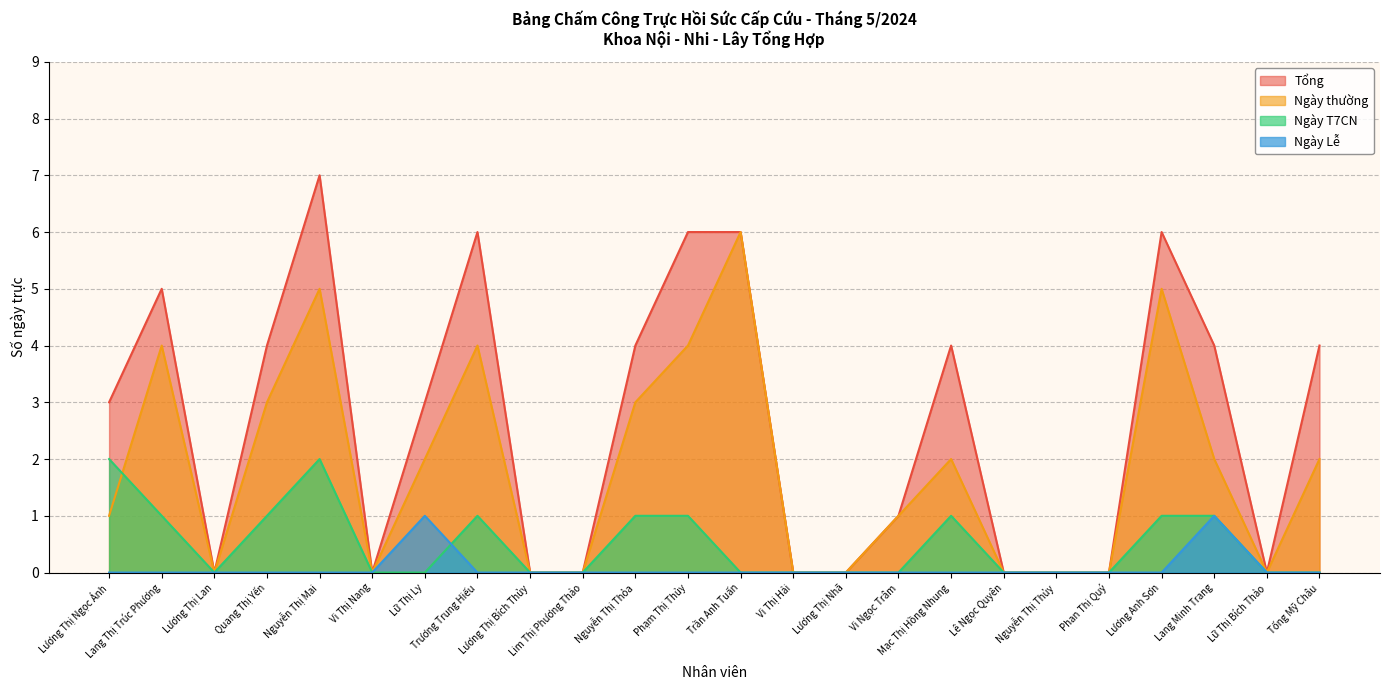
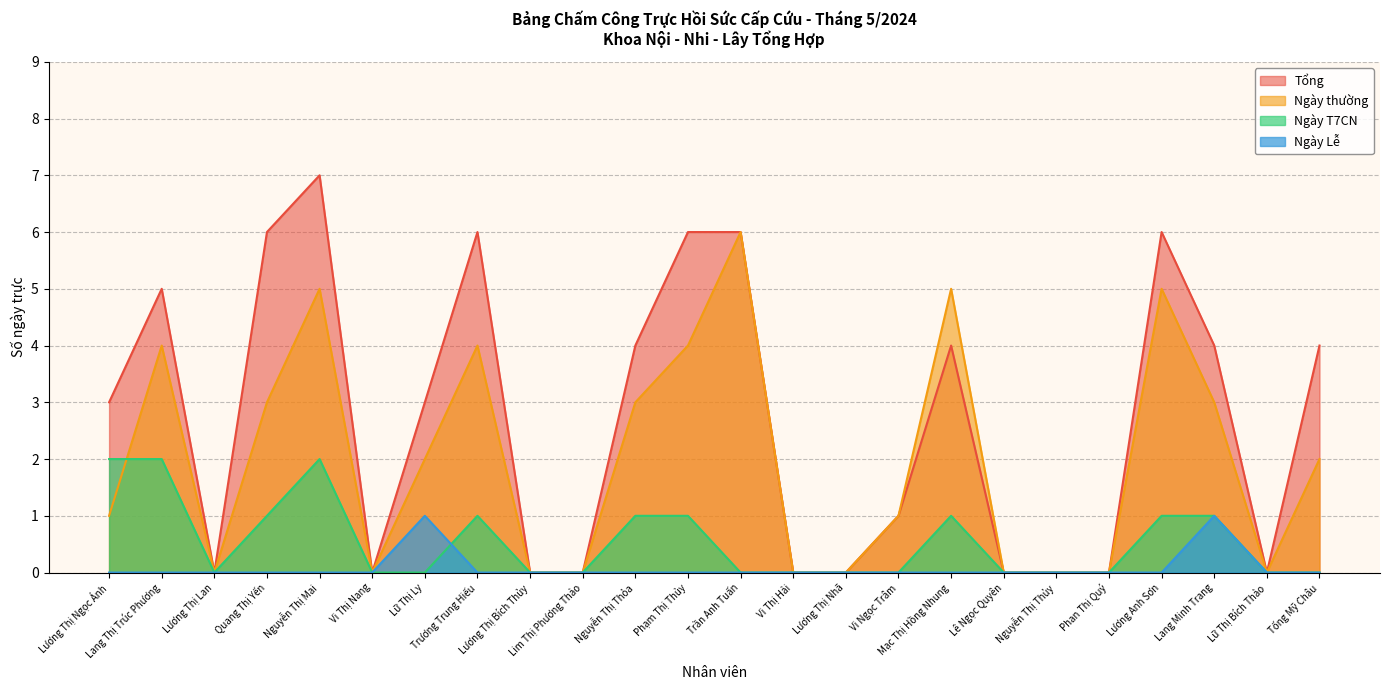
  {
    "Tổng": {
      "Lương Thị Ngọc Ánh": 3,
      "Lang Thị Trúc Phương": 5,
-     "Quang Thị Yến": 4,
+     "Quang Thị Yến": 6,
      "Nguyễn Thị Mai": 7,
      "Lữ Thị Ly": 3,
      "Trương Trung Hiếu": 6,
      "Nguyễn Thị Thỏa": 4,
      "Phạm Thị Thủy": 6,
      "Mạc Thị Hồng Nhung": 4,
      "Lương Anh Sơn": 6,
      "Lang Minh Trang": 4,
      "Tống Mỹ Châu": 4
    },
    "Ngày thường": {
      "Lương Thị Ngọc Ánh": 1,
      "Lang Thị Trúc Phương": 4,
      "Quang Thị Yến": 3,
      "Nguyễn Thị Mai": 5,
      "Lữ Thị Ly": 2,
      "Trương Trung Hiếu": 4,
      "Nguyễn Thị Thỏa": 3,
      "Phạm Thị Thủy": 4,
-     "Mạc Thị Hồng Nhung": 2,
+     "Mạc Thị Hồng Nhung": 5,
      "Lương Anh Sơn": 5,
-     "Lang Minh Trang": 2,
+     "Lang Minh Trang": 3,
      "Tống Mỹ Châu": 2
    },
    "Ngày T7CN": {
      "Lương Thị Ngọc Ánh": 2,
-     "Lang Thị Trúc Phương": 1,
+     "Lang Thị Trúc Phương": 2,
      "Quang Thị Yến": 1,
      "Nguyễn Thị Mai": 2,
      "Lữ Thị Ly": 0,
      "Trương Trung Hiếu": 1,
      "Nguyễn Thị Thỏa": 1,
      "Phạm Thị Thủy": 1,
      "Mạc Thị Hồng Nhung": 1,
      "Lương Anh Sơn": 1
    },
    "Ngày Lễ": {
      "Lương Thị Ngọc Ánh": 0,
      "Lang Thị Trúc Phương": 0,
      "Quang Thị Yến": 0,
      "Nguyễn Thị Mai": 0,
      "Lữ Thị Ly": 1,
      "Trương Trung Hiếu": 0,
      "Nguyễn Thị Thỏa": 0,
      "Phạm Thị Thủy": 0,
      "Mạc Thị Hồng Nhung": 0,
      "Lương Anh Sơn": 0
    }
  }
